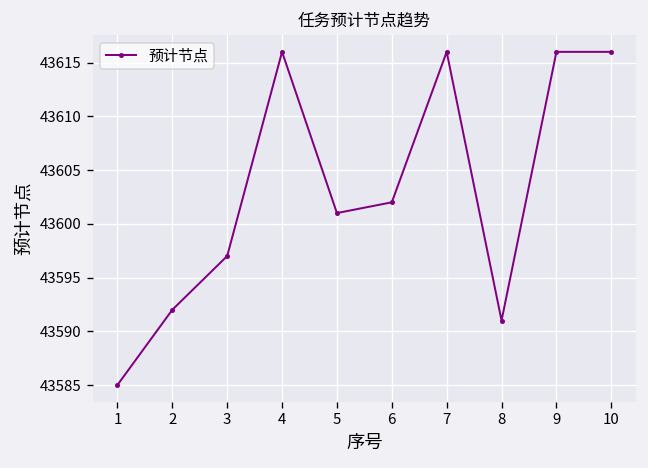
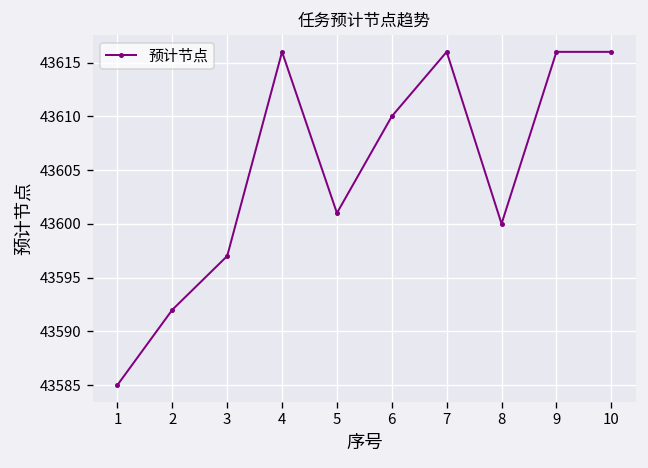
  {
    "1": 43585,
    "2": 43592,
    "3": 43597,
    "4": 43616,
    "5": 43601,
-   "6": 43602,
+   "6": 43610,
    "7": 43616,
-   "8": 43591,
+   "8": 43600,
    "9": 43616,
    "10": 43616
  }
